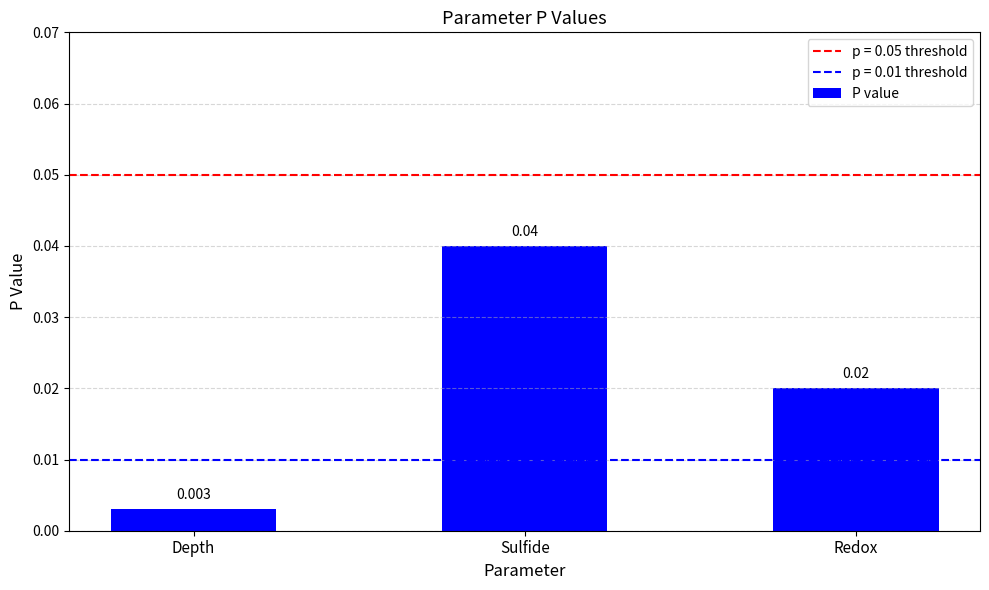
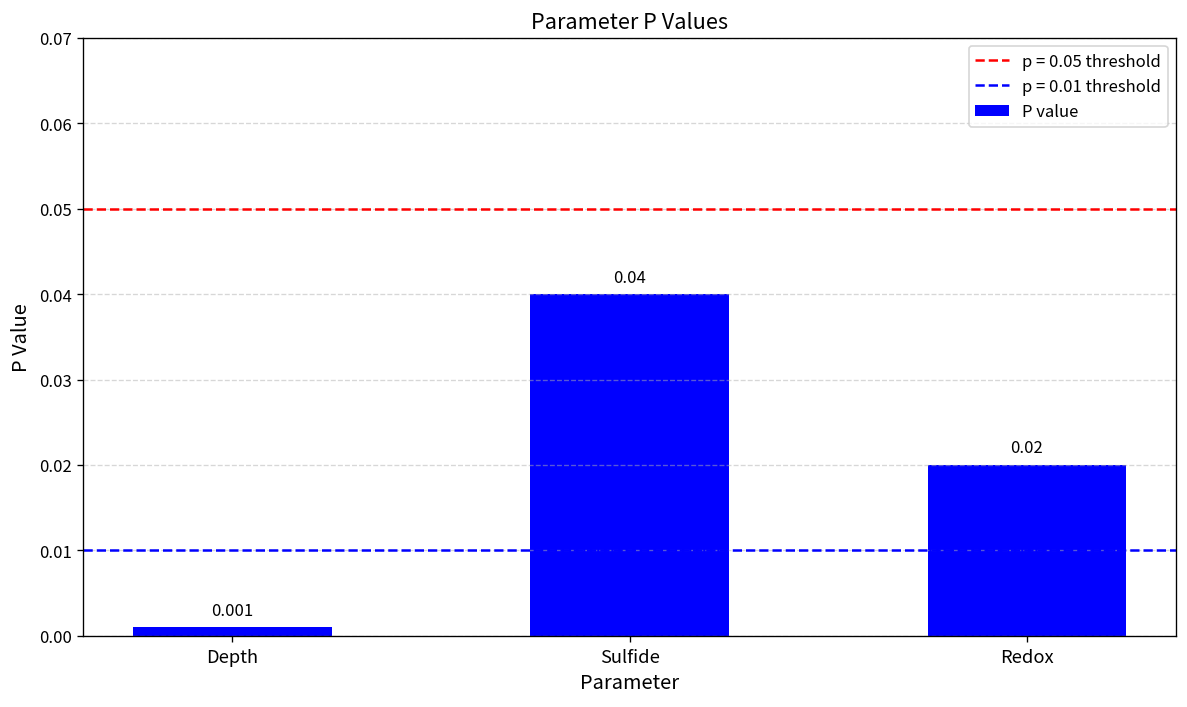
  {
-   "Depth": 0.003,
+   "Depth": 0.001,
    "Sulfide": 0.04,
    "Redox": 0.02
  }
